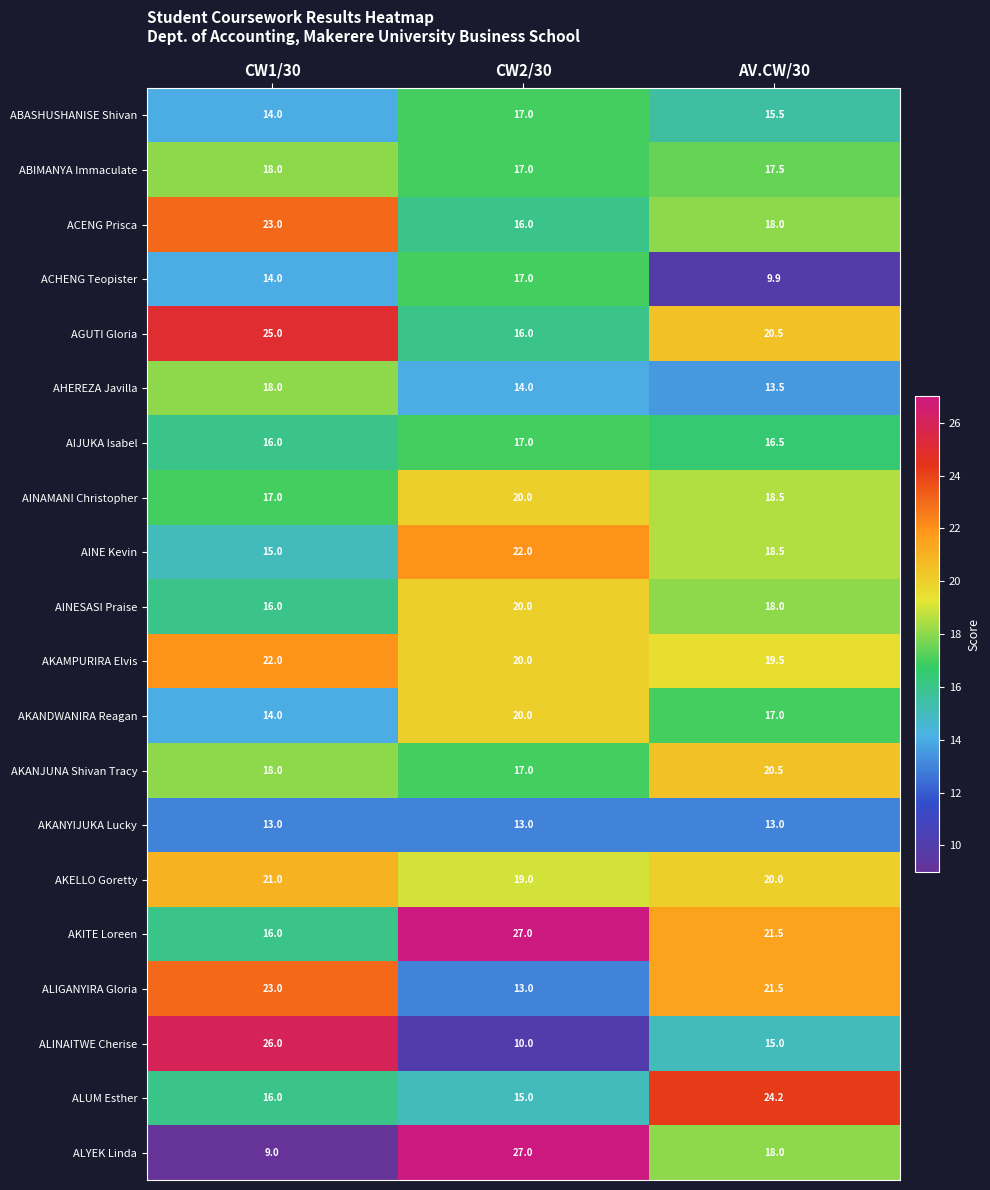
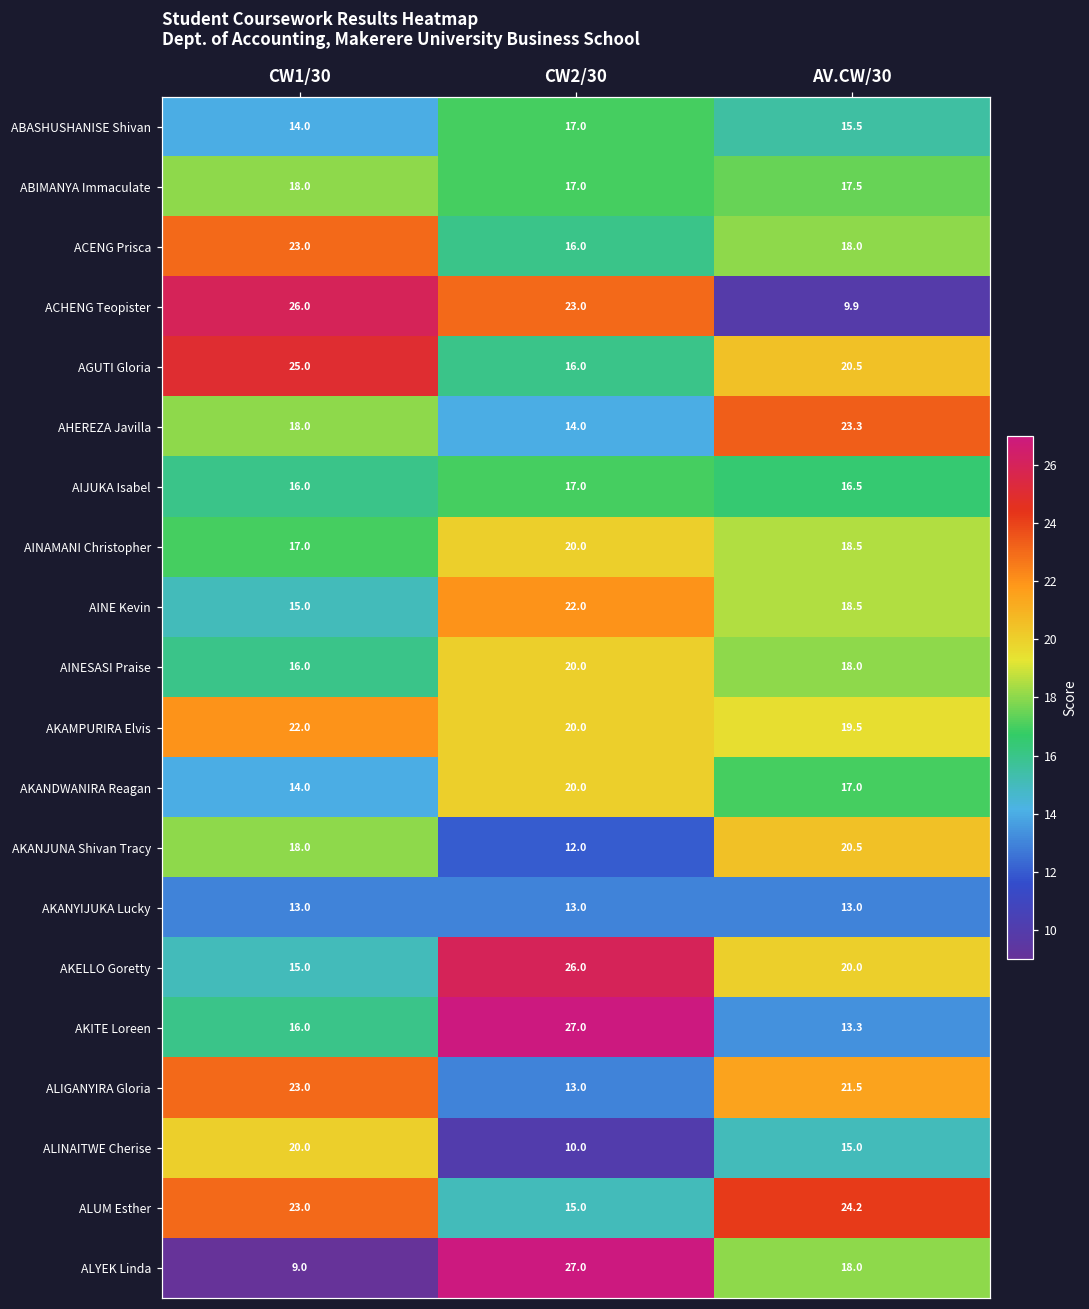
  {
    "ACHENG Teopister": {
-     "CW1/30": 14.0,
-     "CW2/30": 17.0
+     "CW1/30": 26.0,
+     "CW2/30": 23.0
    },
    "AHEREZA Javilla": {
-     "AV.CW/30": 13.5
+     "AV.CW/30": 23.3
    },
    "AKANJUNA Shivan Tracy": {
-     "CW2/30": 17.0
+     "CW2/30": 12.0
    },
    "AKELLO Goretty": {
-     "CW1/30": 21.0,
-     "CW2/30": 19.0
+     "CW1/30": 15.0,
+     "CW2/30": 26.0
    },
    "AKITE Loreen": {
-     "AV.CW/30": 21.5
+     "AV.CW/30": 13.3
    },
    "ALINAITWE Cherise": {
-     "CW1/30": 26.0
+     "CW1/30": 20.0
    },
    "ALUM Esther": {
-     "CW1/30": 16.0
+     "CW1/30": 23.0
    }
  }
